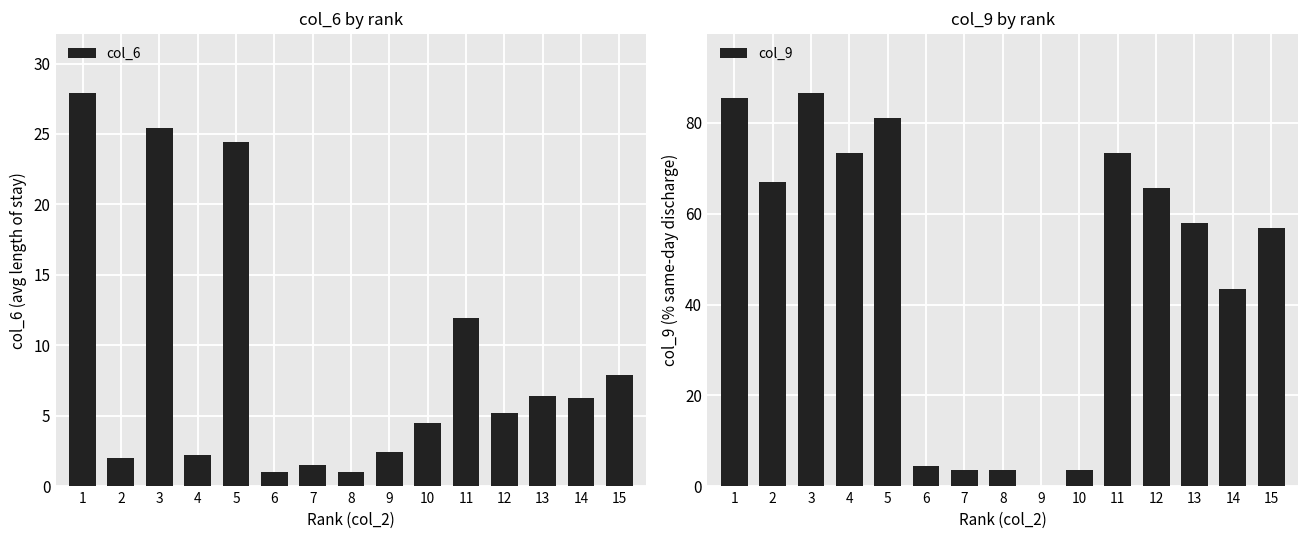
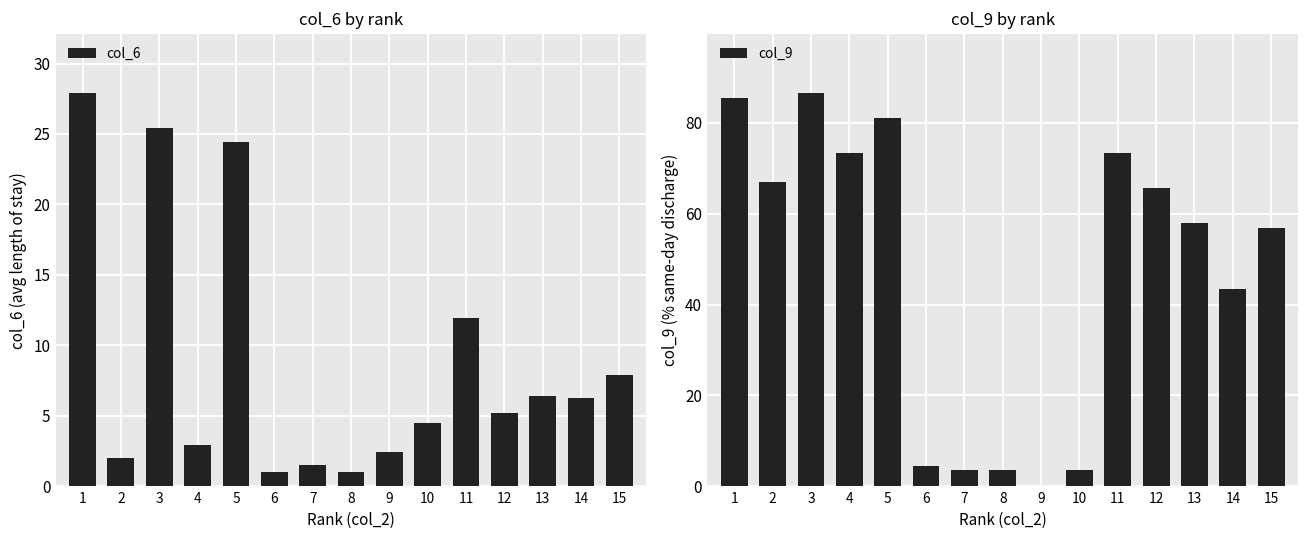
  {
    "col_6 by rank": {
      "1": 27.9,
      "2": 2.0,
      "3": 25.4,
-     "4": 2.2,
+     "4": 2.9,
      "5": 24.4,
      "6": 1.0,
      "7": 1.5,
      "8": 1.0,
      "9": 2.4,
      "10": 4.5,
      "11": 11.9,
      "12": 5.2,
      "13": 6.4,
      "14": 6.2,
      "15": 7.9
    },
    "col_9 by rank": {
      "1": 86,
      "2": 67,
      "3": 87,
      "4": 73,
      "5": 81,
      "6": 5,
      "7": 4,
      "8": 4,
      "9": 0,
      "10": 4,
      "11": 73,
      "12": 66,
      "13": 58,
      "14": 43,
      "15": 57
    }
  }
